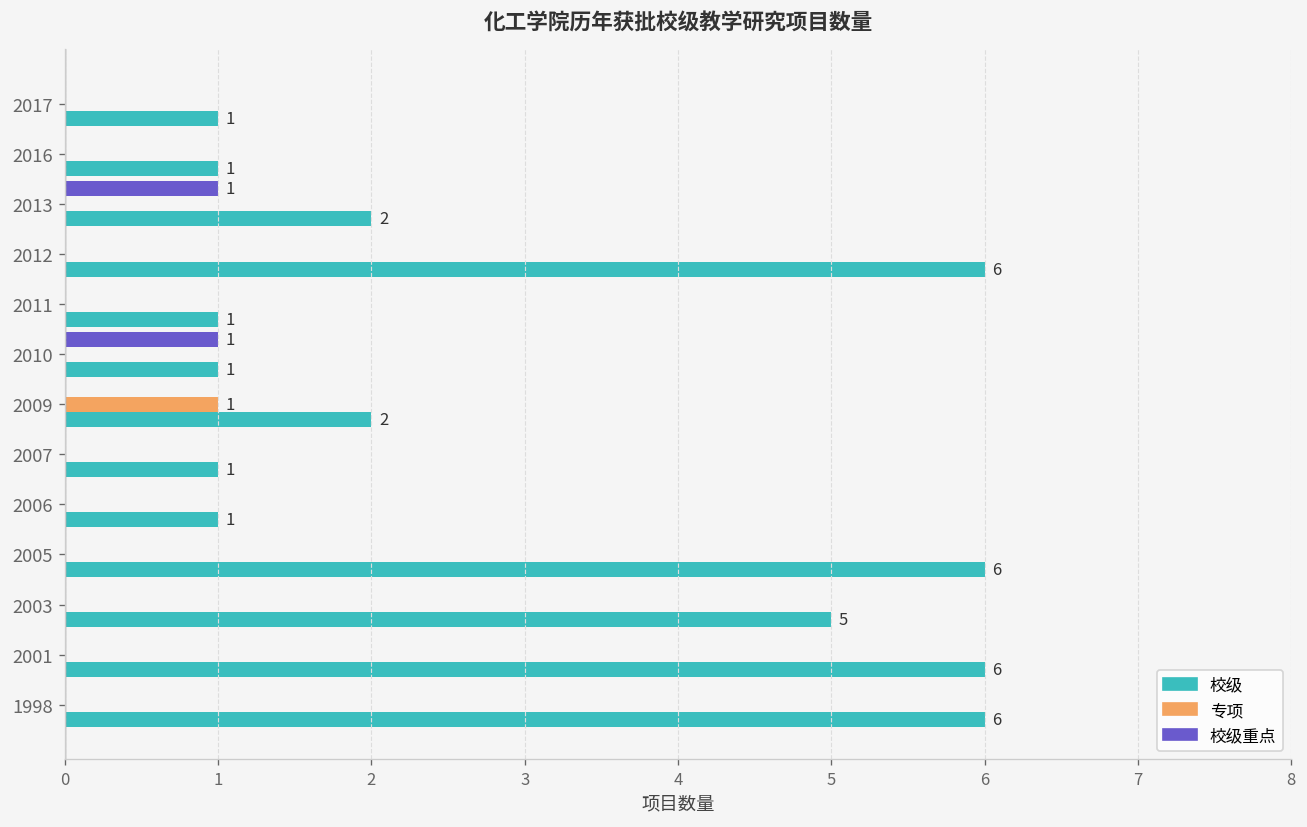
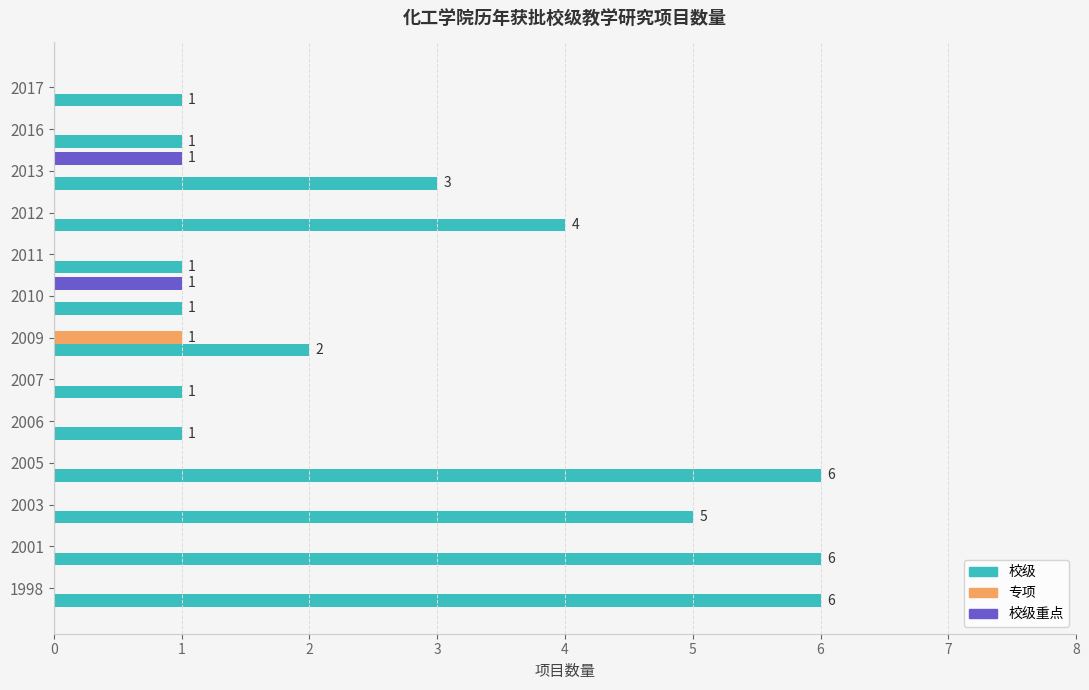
  {
    "校级重点": {
      "2013": 1,
      "2010": 1
    },
    "专项": {
      "2009": 1
    },
    "校级": {
      "2017": 1,
      "2016": 1,
-     "2013": 2,
-     "2012": 6,
+     "2013": 3,
+     "2012": 4,
      "2011": 1,
      "2010": 1,
      "2009": 2,
      "2007": 1,
      "2006": 1,
      "2005": 6,
      "2003": 5,
      "2001": 6,
      "1998": 6
    }
  }
